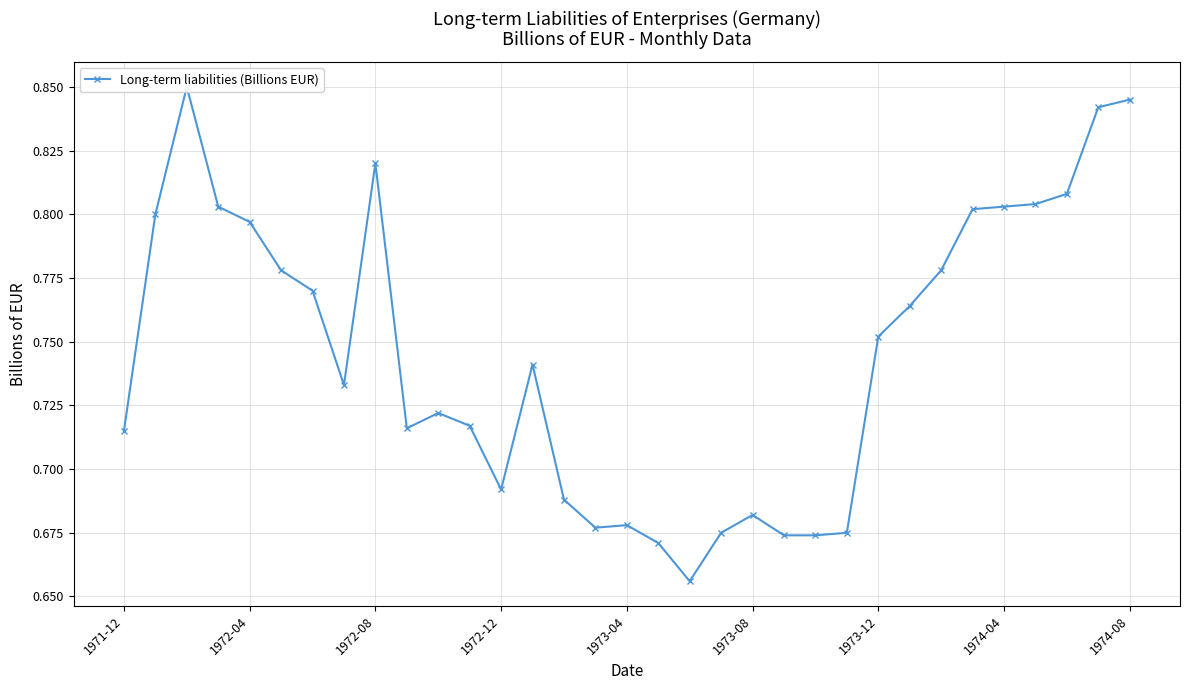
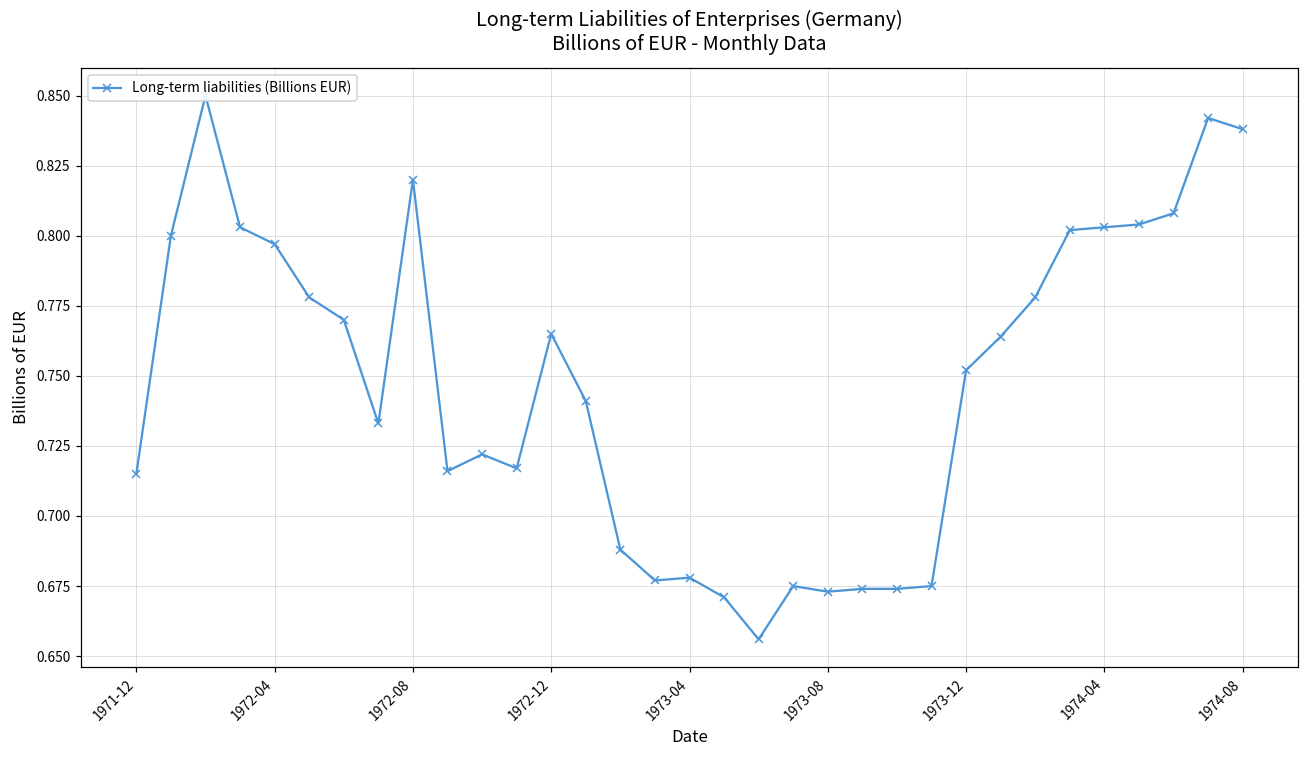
  {
    "1971-12": 0.715,
    "1972-04": 0.797,
    "1972-08": 0.820,
-   "1972-12": 0.692,
+   "1972-12": 0.765,
    "1973-04": 0.678,
-   "1973-08": 0.682,
+   "1973-08": 0.673,
    "1973-12": 0.752,
    "1974-04": 0.803,
-   "1974-08": 0.845
+   "1974-08": 0.838
  }
